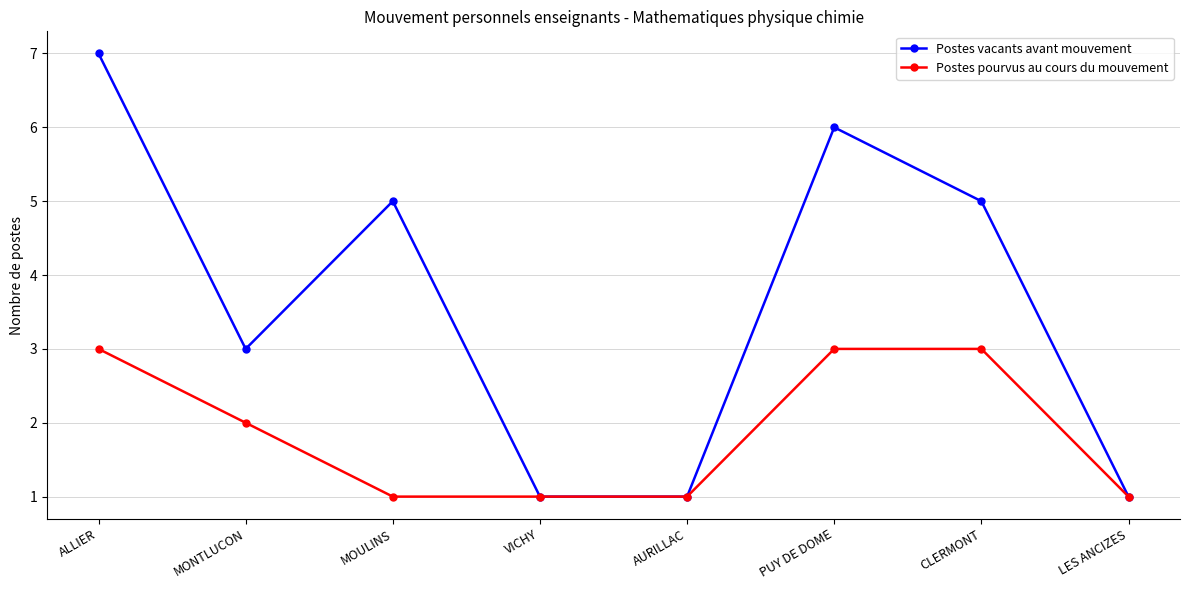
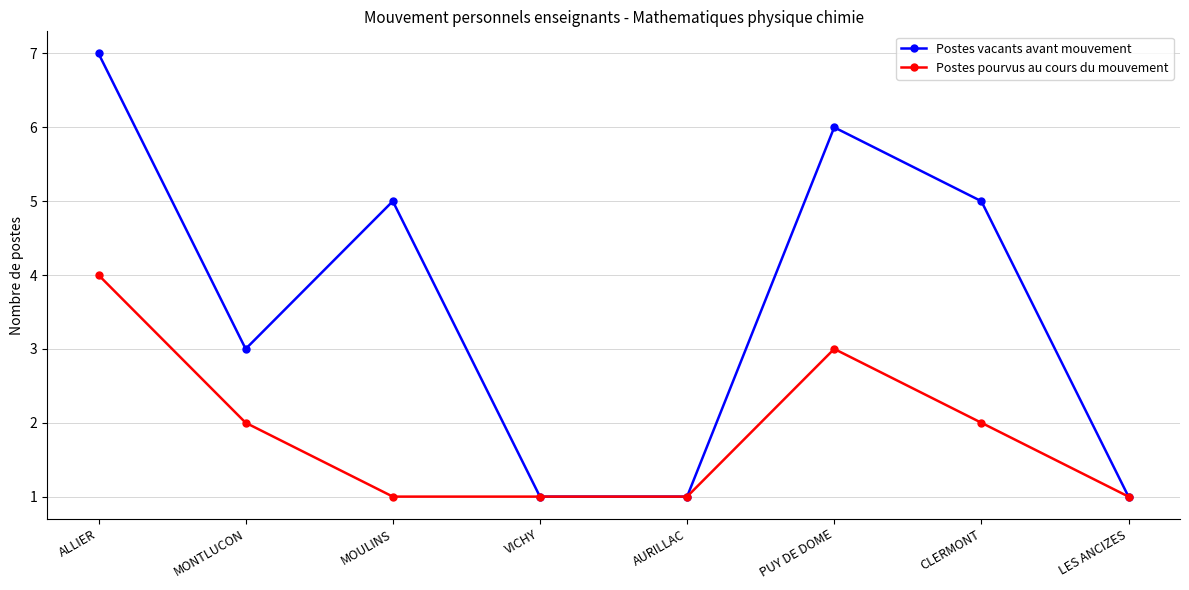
  {
    "Postes vacants avant mouvement": {
      "ALLIER": 7,
      "MONTLUCON": 3,
      "MOULINS": 5,
      "PUY DE DOME": 6,
      "CLERMONT": 5
    },
    "Postes pourvus au cours du mouvement": {
-     "ALLIER": 3,
+     "ALLIER": 4,
      "MONTLUCON": 2,
      "MOULINS": 1,
      "PUY DE DOME": 3,
-     "CLERMONT": 3
+     "CLERMONT": 2
    }
  }
